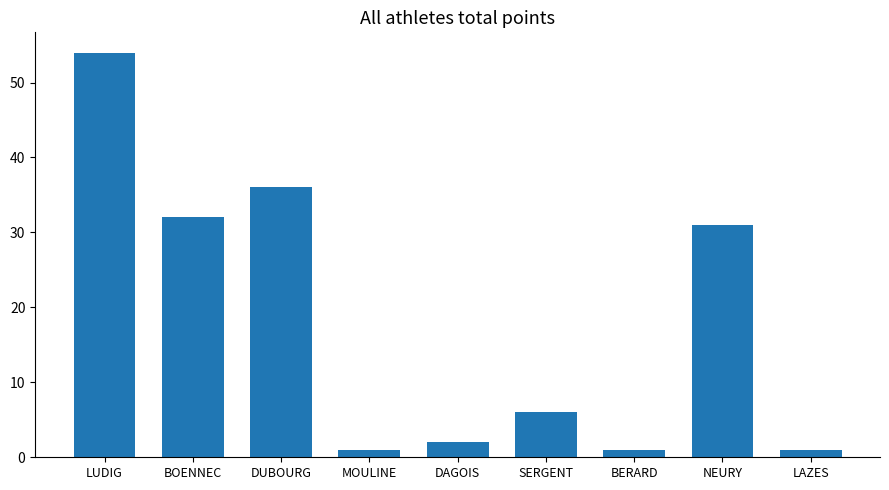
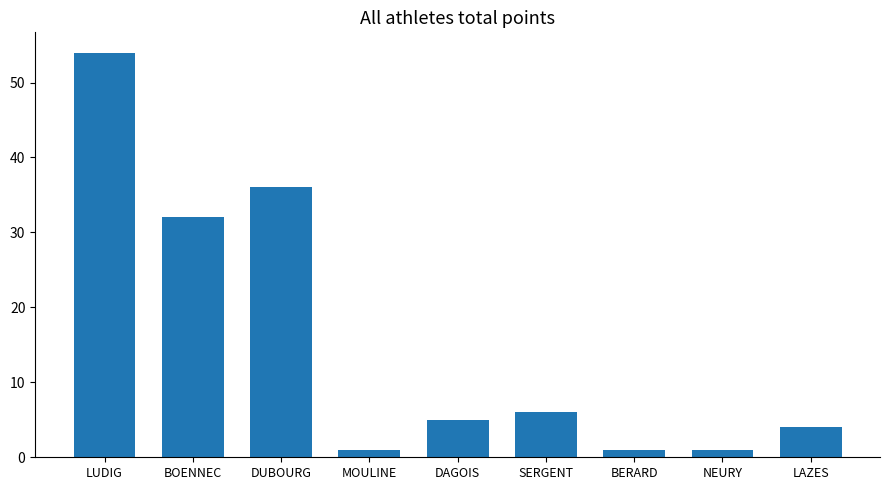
  {
    "LUDIG": 54,
    "BOENNEC": 32,
    "DUBOURG": 36,
    "MOULINE": 1,
-   "DAGOIS": 2,
+   "DAGOIS": 5,
    "SERGENT": 6,
    "BERARD": 1,
-   "NEURY": 31,
-   "LAZES": 1
+   "NEURY": 1,
+   "LAZES": 4
  }
